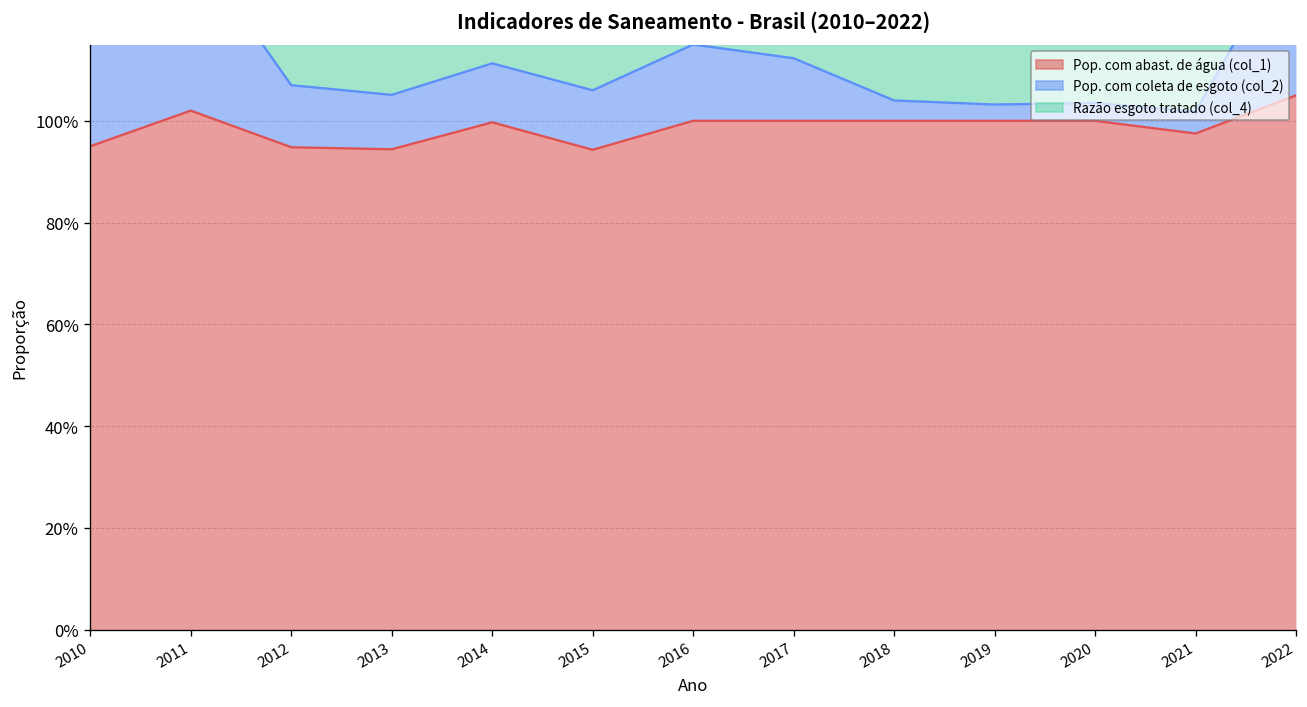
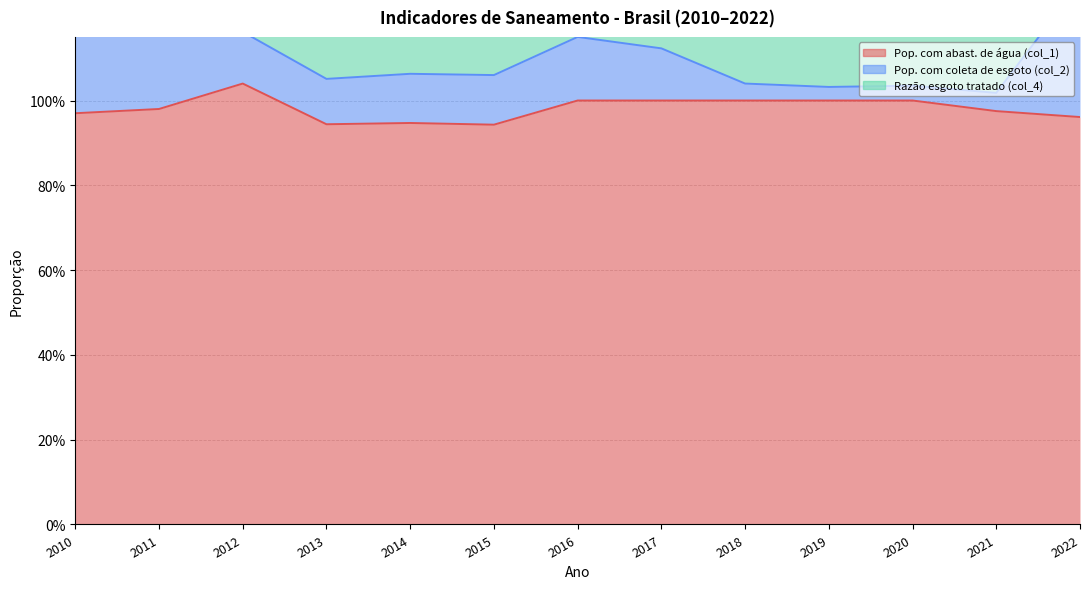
  {
    "Pop. com abast. de água (col_1)": {
-     "2010": "95%",
-     "2011": "102%",
-     "2012": "95%",
+     "2010": "97%",
+     "2011": "98%",
+     "2012": "104%",
      "2013": "94%",
-     "2014": "100%",
+     "2014": "95%",
      "2015": "94%",
      "2016": "100%",
      "2017": "100%",
      "2018": "100%",
      "2019": "100%",
      "2020": "100%",
      "2021": "98%",
-     "2022": "105%"
+     "2022": "96%"
    },
    "Pop. com coleta de esgoto (col_2)": {
      "2013": "11%",
      "2014": "12%",
      "2015": "12%",
      "2016": "15%",
      "2017": "12%",
      "2018": "4%",
      "2019": "3%"
    }
  }
